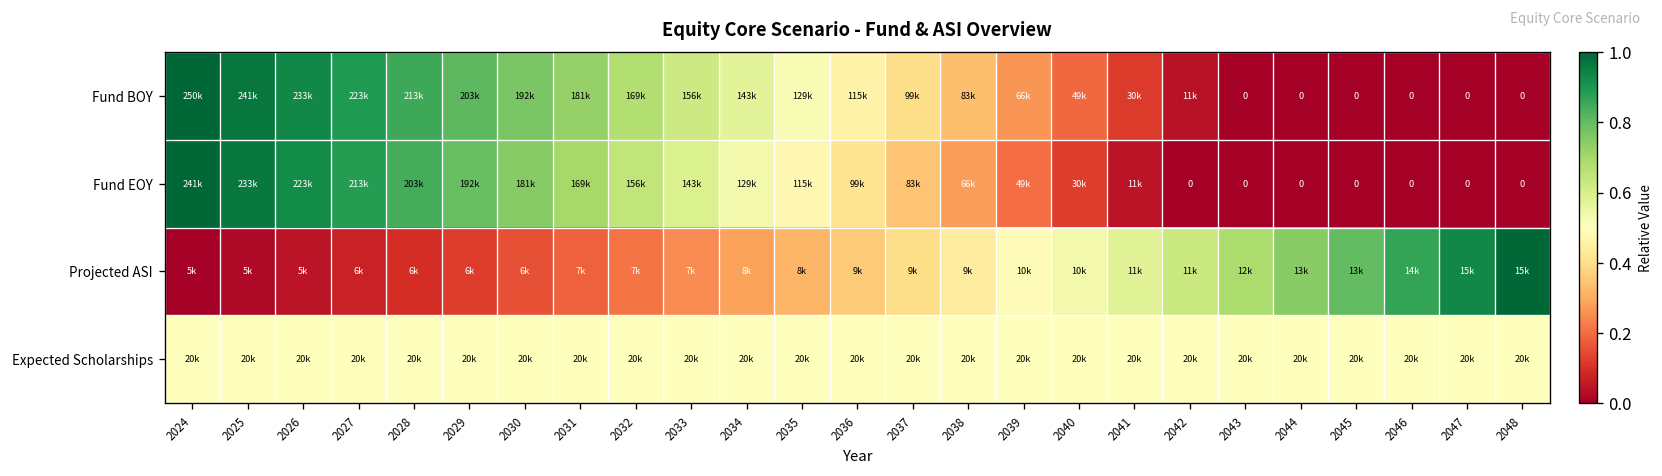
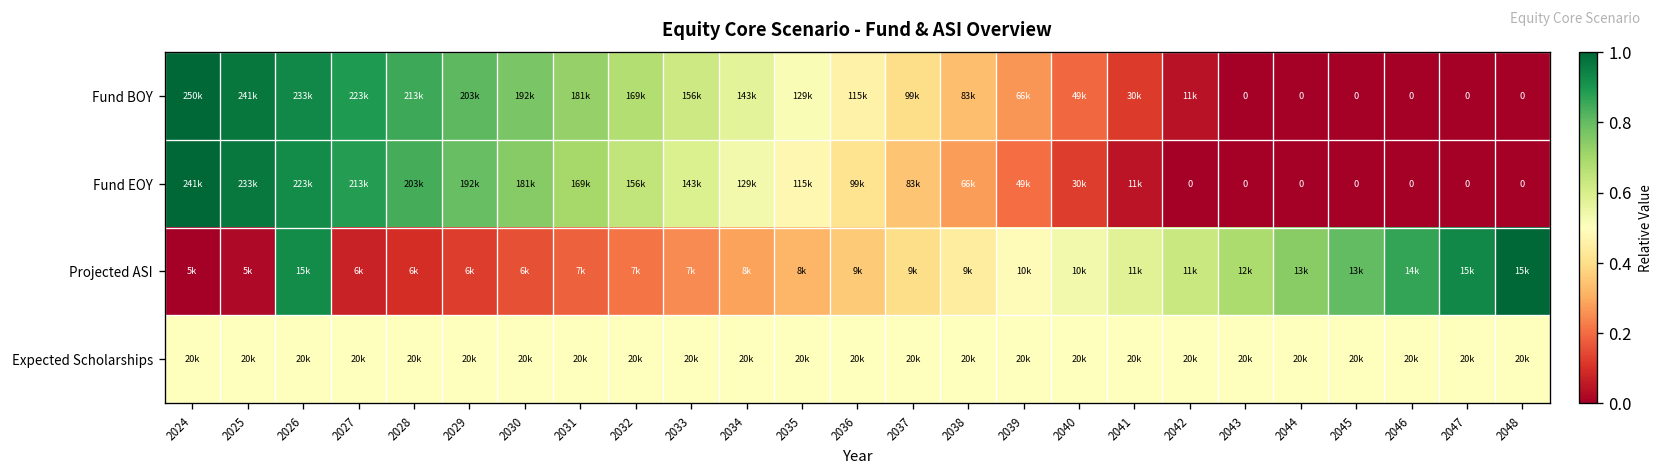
  {
    "Fund BOY": {
      "2024": "250k",
      "2025": "241k",
      "2026": "233k",
      "2027": "223k",
      "2028": "213k",
      "2029": "203k",
      "2030": "192k",
      "2031": "181k",
      "2032": "169k",
      "2033": "156k",
      "2034": "143k",
      "2035": "129k",
      "2036": "115k",
      "2037": "99k",
      "2038": "83k",
      "2039": "66k",
      "2040": "49k",
      "2041": "30k",
      "2042": "11k",
      "2043": "0",
      "2044": "0",
      "2045": "0",
      "2046": "0",
      "2047": "0",
      "2048": "0"
    },
    "Fund EOY": {
      "2024": "241k",
      "2025": "233k",
      "2026": "223k",
      "2027": "213k",
      "2028": "203k",
      "2029": "192k",
      "2030": "181k",
      "2031": "169k",
      "2032": "156k",
      "2033": "143k",
      "2034": "129k",
      "2035": "115k",
      "2036": "99k",
      "2037": "83k",
      "2038": "66k",
      "2039": "49k",
      "2040": "30k",
      "2041": "11k",
      "2042": "0",
      "2043": "0",
      "2044": "0",
      "2045": "0",
      "2046": "0",
      "2047": "0",
      "2048": "0"
    },
    "Projected ASI": {
      "2024": "5k",
      "2025": "5k",
-     "2026": "5k",
+     "2026": "15k",
      "2027": "6k",
      "2028": "6k",
      "2029": "6k",
      "2030": "6k",
      "2031": "7k",
      "2032": "7k",
      "2033": "7k",
      "2034": "8k",
      "2035": "8k",
      "2036": "9k",
      "2037": "9k",
      "2038": "9k",
      "2039": "10k",
      "2040": "10k",
      "2041": "11k",
      "2042": "11k",
      "2043": "12k",
      "2044": "13k",
      "2045": "13k",
      "2046": "14k",
      "2047": "15k",
      "2048": "15k"
    },
    "Expected Scholarships": {
      "2024": "20k",
      "2025": "20k",
      "2026": "20k",
      "2027": "20k",
      "2028": "20k",
      "2029": "20k",
      "2030": "20k",
      "2031": "20k",
      "2032": "20k",
      "2033": "20k",
      "2034": "20k",
      "2035": "20k",
      "2036": "20k",
      "2037": "20k",
      "2038": "20k",
      "2039": "20k",
      "2040": "20k",
      "2041": "20k",
      "2042": "20k",
      "2043": "20k",
      "2044": "20k",
      "2045": "20k",
      "2046": "20k",
      "2047": "20k",
      "2048": "20k"
    }
  }
